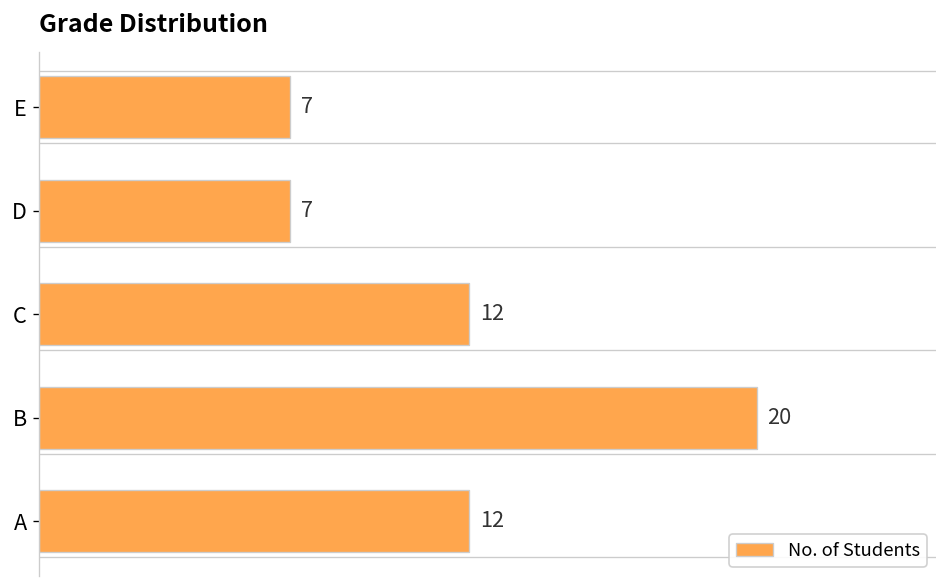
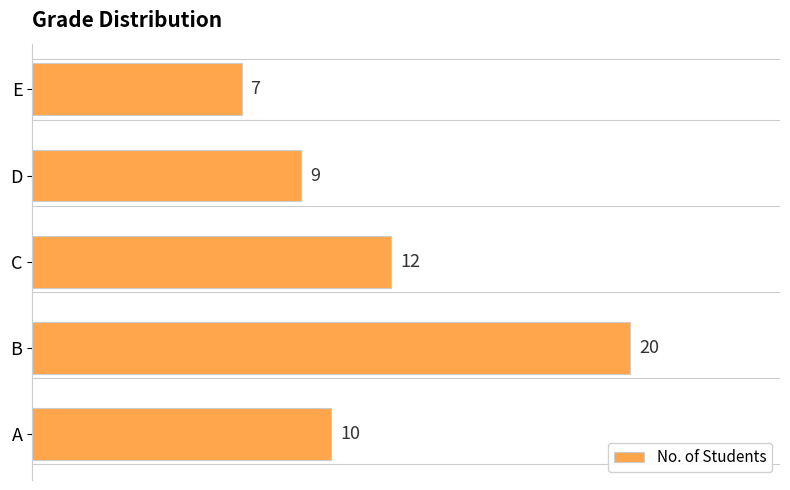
  {
    "E": 7,
-   "D": 7,
+   "D": 9,
    "C": 12,
    "B": 20,
-   "A": 12
+   "A": 10
  }
